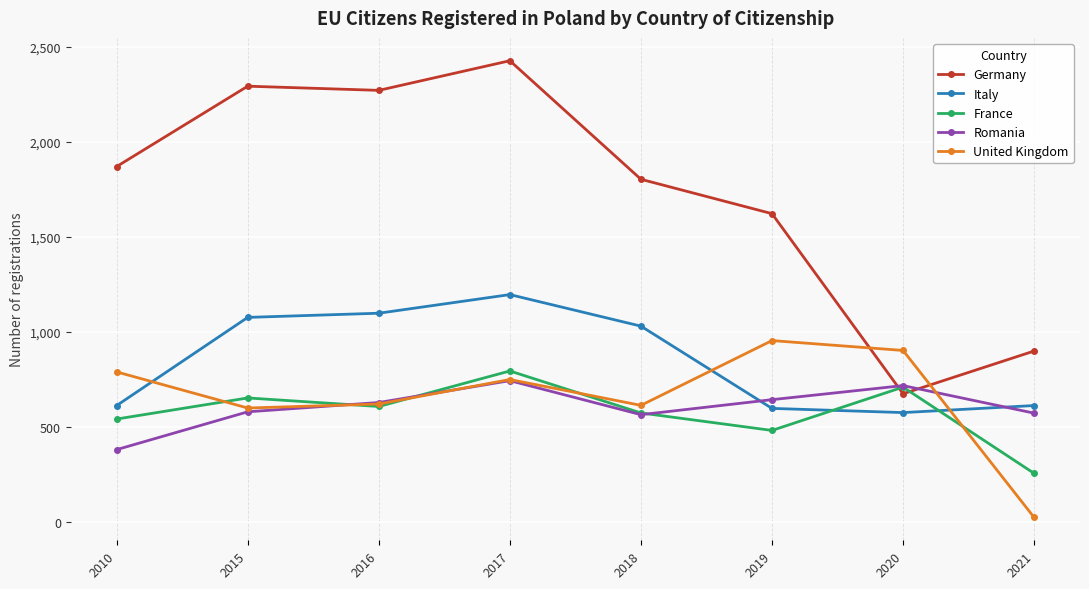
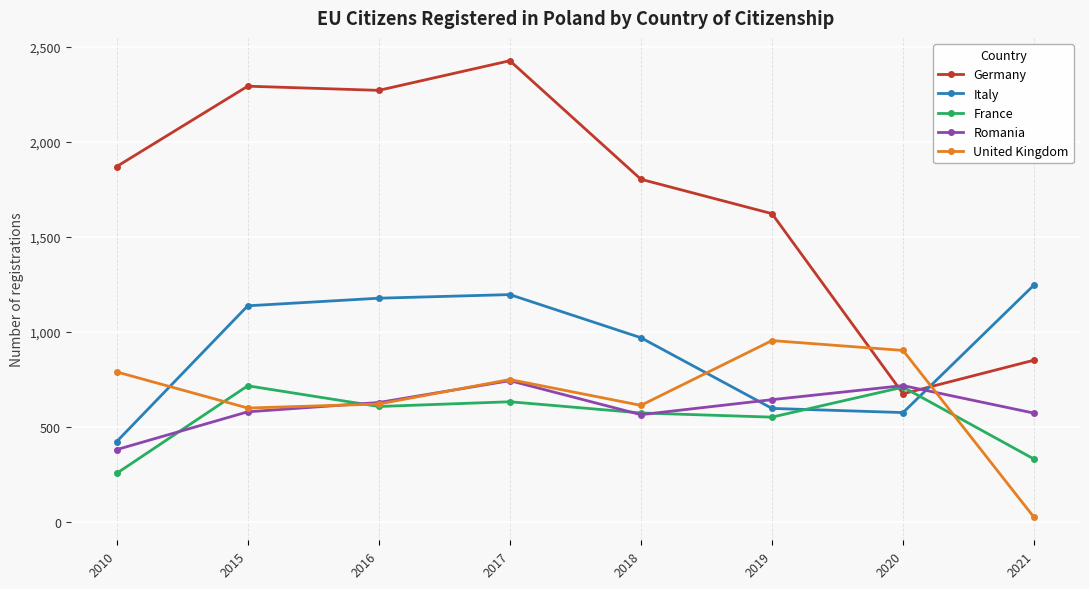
  {
    "Germany": {
      "2010": "1,870",
      "2015": "2,290",
      "2016": "2,270",
      "2017": "2,430",
      "2018": "1,800",
      "2019": "1,620",
      "2020": "670",
-     "2021": "900"
+     "2021": "850"
    },
    "Italy": {
-     "2010": "610",
-     "2015": "1,080",
-     "2016": "1,100",
+     "2010": "420",
+     "2015": "1,140",
+     "2016": "1,180",
      "2017": "1,200",
-     "2018": "1,030",
+     "2018": "970",
      "2019": "600",
      "2020": "580",
-     "2021": "610"
+     "2021": "1,250"
    },
    "France": {
-     "2010": "540",
-     "2015": "650",
-     "2017": "790",
-     "2019": "480",
-     "2021": "260"
+     "2010": "260",
+     "2015": "720",
+     "2017": "630",
+     "2019": "550",
+     "2021": "330"
    },
    "Romania": {
      "2010": "380",
      "2015": "580",
      "2019": "640",
      "2021": "570"
    },
    "United Kingdom": {
      "2010": "790",
      "2015": "600",
      "2018": "610",
      "2019": "950",
      "2020": "900",
      "2021": "20"
    }
  }
